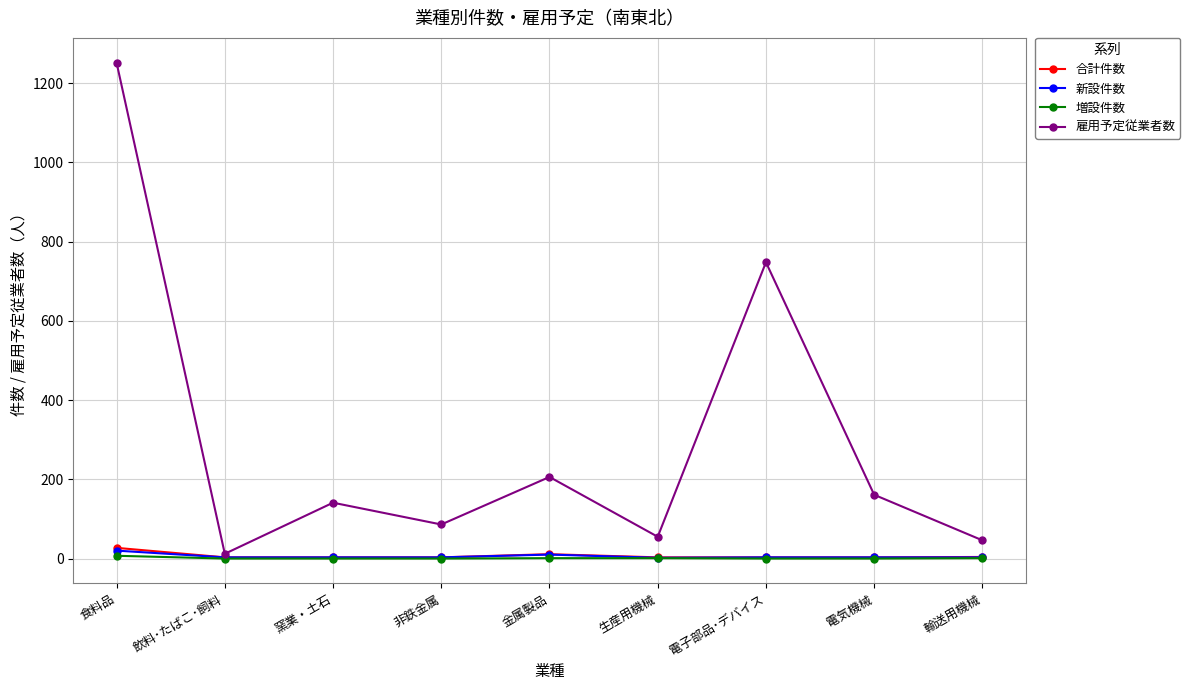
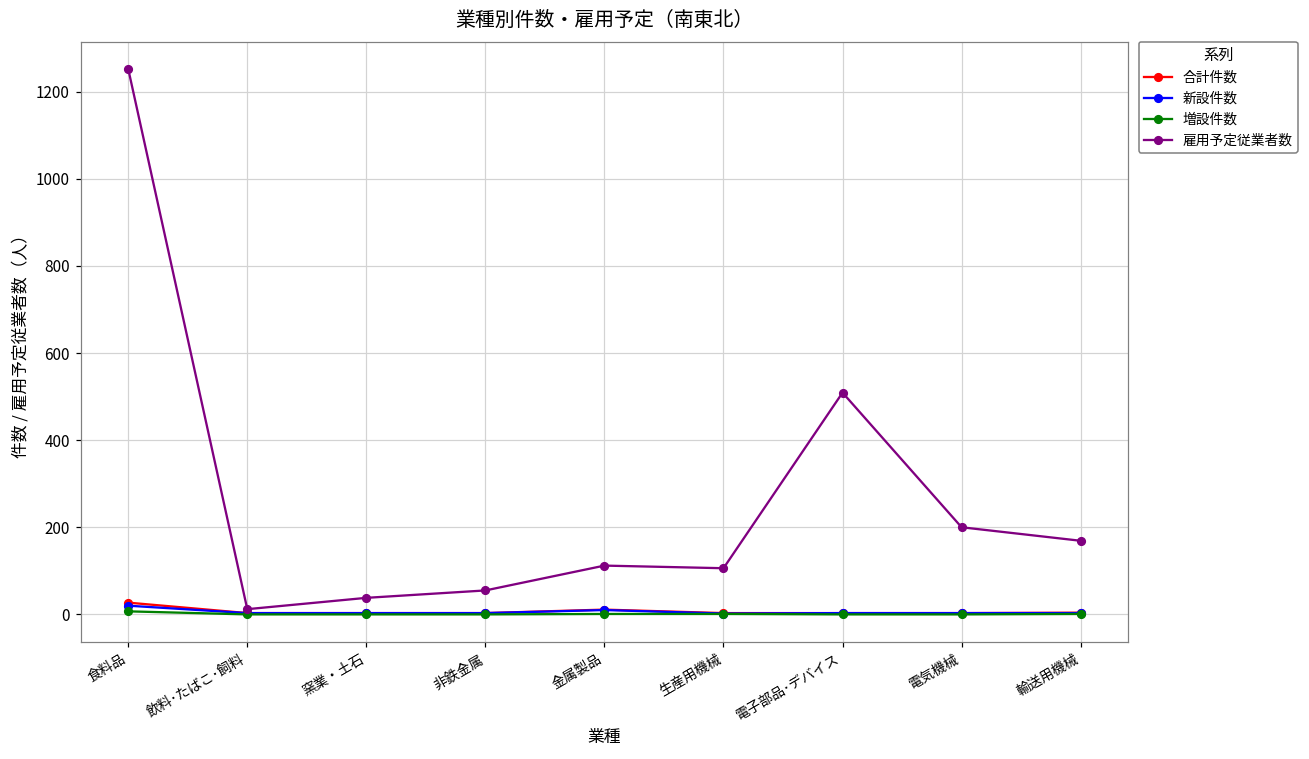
  {
    "合計件数": {
      "食料品": 30
    },
    "新設件数": {
      "食料品": 20
    },
    "増設件数": {
      "食料品": 10,
      "金属製品": 0
    },
    "雇用予定従業者数": {
      "食料品": 1250,
      "飲料･たばこ･飼料": 10,
-     "窯業・土石": 140,
-     "非鉄金属": 90,
-     "金属製品": 210,
-     "生産用機械": 60,
-     "電子部品･デバイス": 750,
-     "電気機械": 160,
-     "輸送用機械": 50
+     "窯業・土石": 40,
+     "非鉄金属": 60,
+     "金属製品": 110,
+     "生産用機械": 110,
+     "電子部品･デバイス": 510,
+     "電気機械": 200,
+     "輸送用機械": 170
    }
  }
